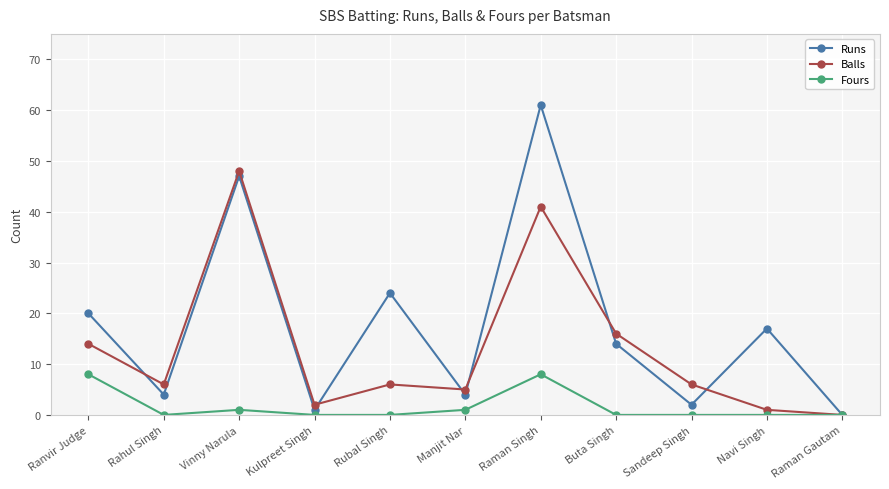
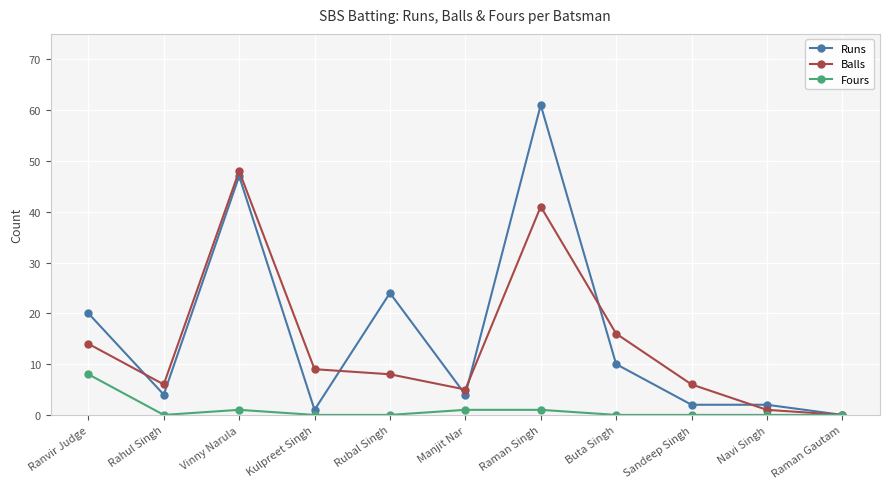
  {
    "Runs": {
      "Ranvir Judge": 20,
      "Rahul Singh": 4,
      "Vinny Narula": 47,
      "Kulpreet Singh": 1,
      "Rubal Singh": 24,
      "Manjit Nar": 4,
      "Raman Singh": 61,
-     "Buta Singh": 14,
+     "Buta Singh": 10,
      "Sandeep Singh": 2,
-     "Navi Singh": 17
+     "Navi Singh": 2
    },
    "Balls": {
      "Ranvir Judge": 14,
      "Rahul Singh": 6,
      "Vinny Narula": 48,
-     "Kulpreet Singh": 2,
-     "Rubal Singh": 6,
+     "Kulpreet Singh": 9,
+     "Rubal Singh": 8,
      "Manjit Nar": 5,
      "Raman Singh": 41,
      "Buta Singh": 16,
      "Sandeep Singh": 6,
      "Navi Singh": 1
    },
    "Fours": {
      "Ranvir Judge": 8,
      "Rahul Singh": 0,
      "Vinny Narula": 1,
      "Kulpreet Singh": 0,
      "Rubal Singh": 0,
      "Manjit Nar": 1,
-     "Raman Singh": 8,
+     "Raman Singh": 1,
      "Buta Singh": 0,
      "Sandeep Singh": 0,
      "Navi Singh": 0
    }
  }
